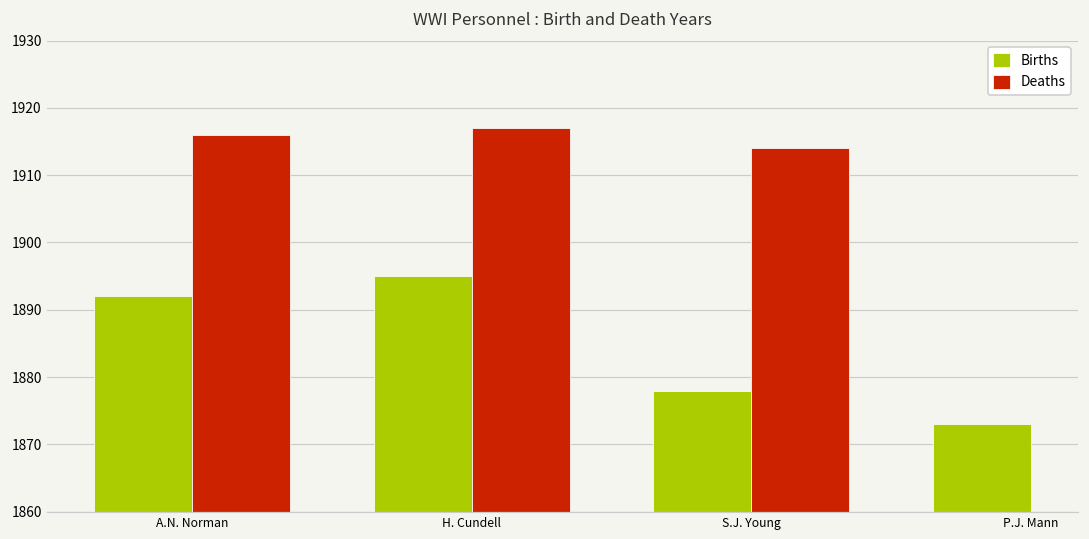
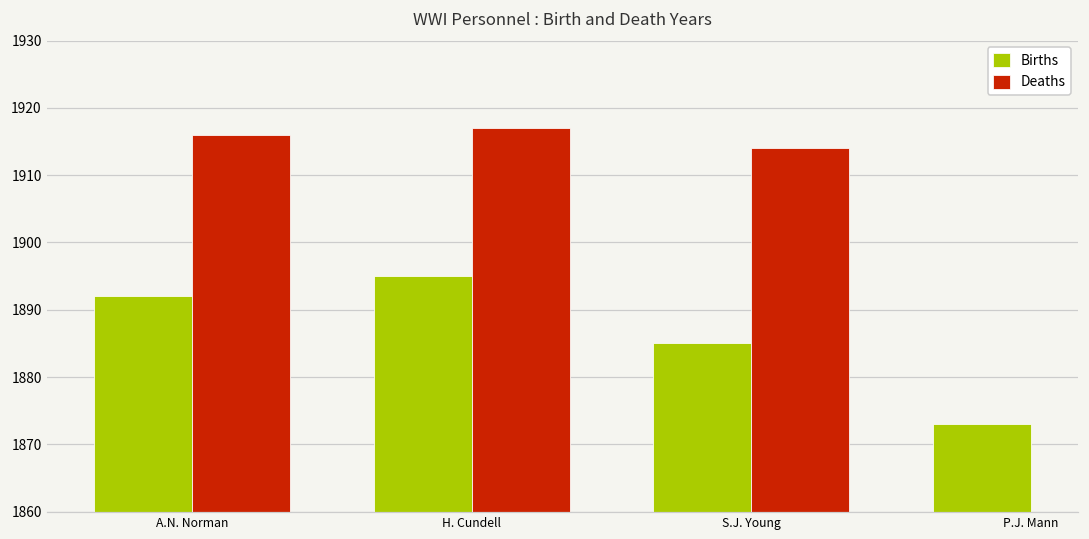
  {
    "Births": {
      "A.N. Norman": 1892,
      "H. Cundell": 1895,
-     "S.J. Young": 1878,
+     "S.J. Young": 1885,
      "P.J. Mann": 1873
    }
  }
